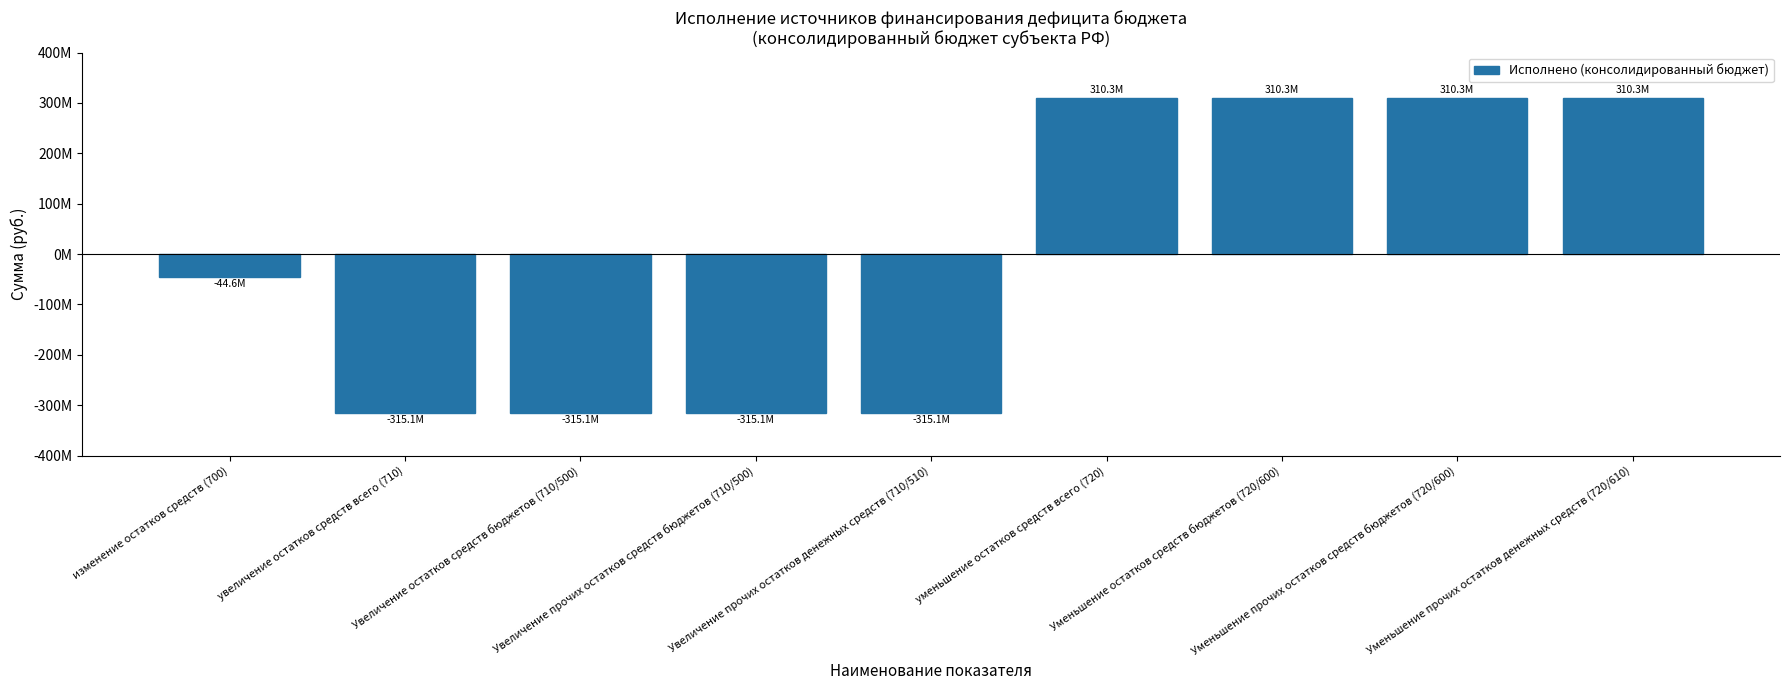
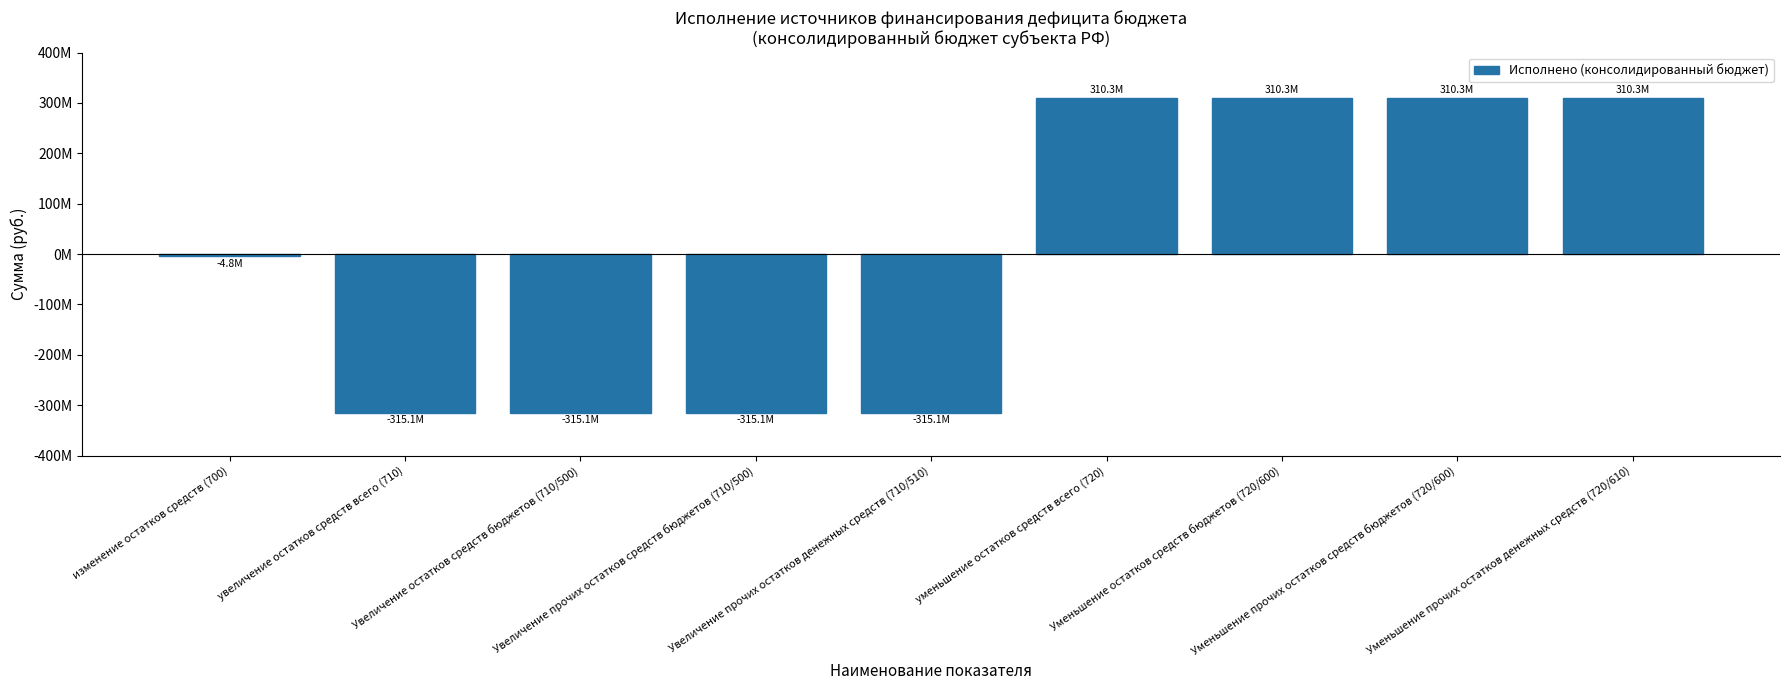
  {
-   "изменение остатков средств (700)": "-44.6M",
+   "изменение остатков средств (700)": "-4.8M",
    "увеличение остатков средств всего (710)": "-315.1M",
    "Увеличение остатков средств бюджетов (710/500)": "-315.1M",
    "Увеличение прочих остатков средств бюджетов (710/500)": "-315.1M",
    "Увеличение прочих остатков денежных средств (710/510)": "-315.1M",
    "уменьшение остатков средств всего (720)": "310.3M",
    "Уменьшение остатков средств бюджетов (720/600)": "310.3M",
    "Уменьшение прочих остатков средств бюджетов (720/600)": "310.3M",
    "Уменьшение прочих остатков денежных средств (720/610)": "310.3M"
  }
